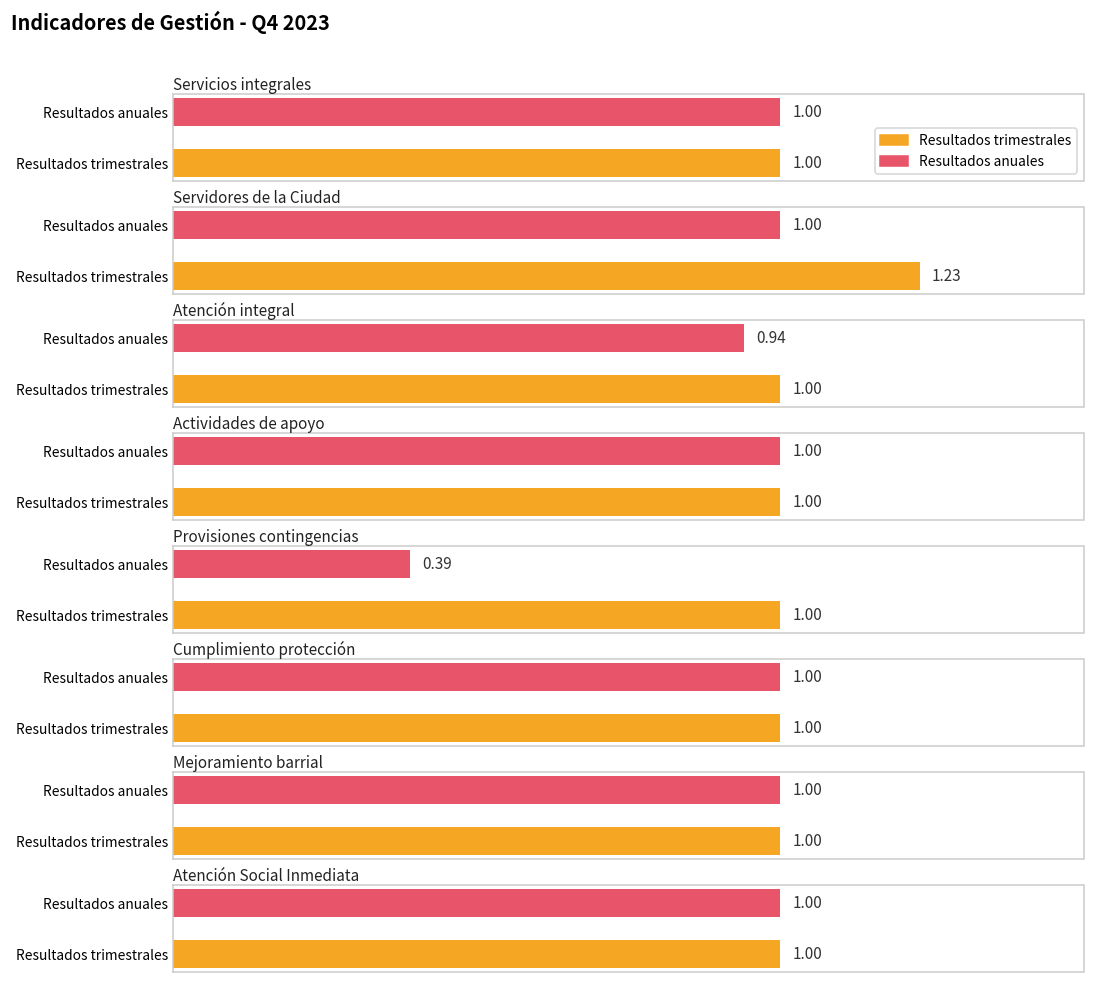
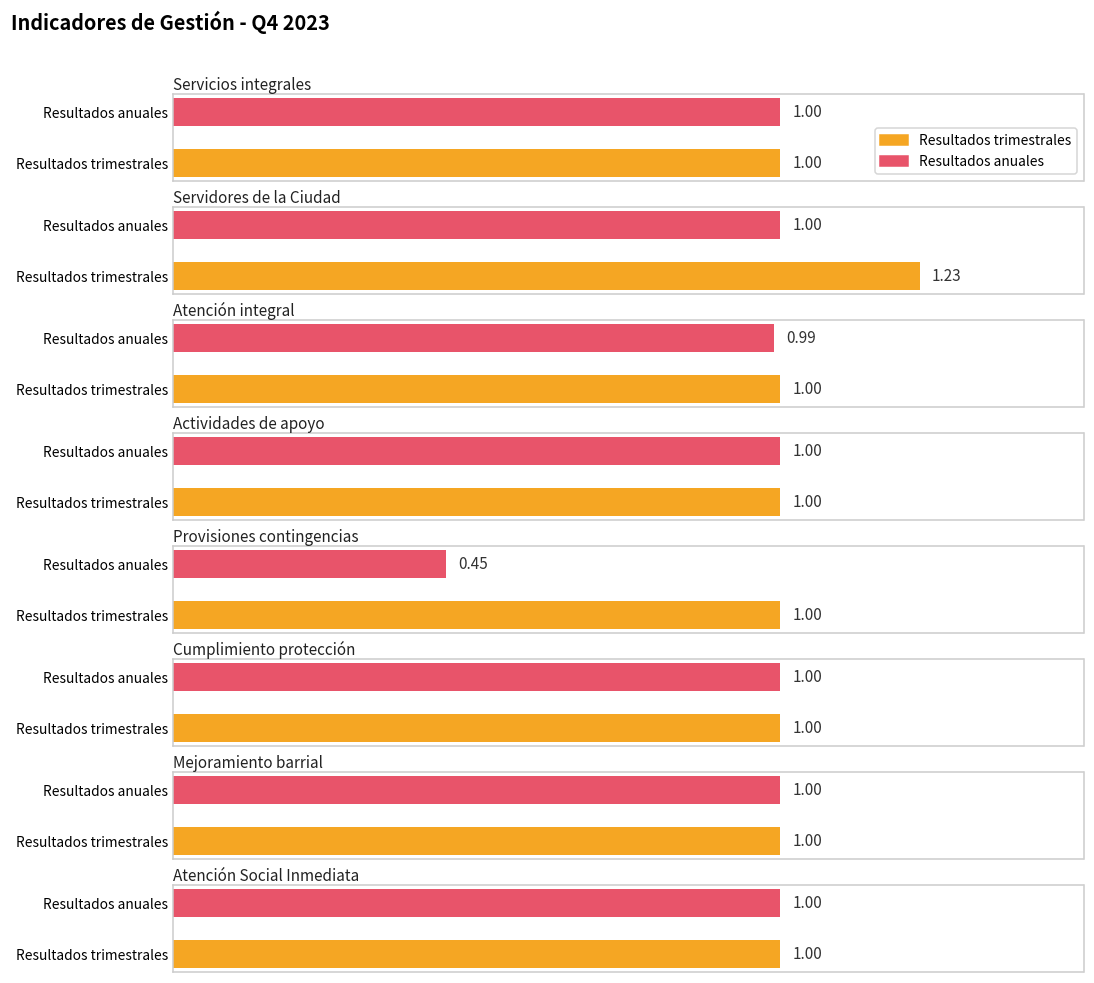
  {
    "Servicios integrales": {
      "Resultados anuales": 1.00,
      "Resultados trimestrales": 1.00
    },
    "Servidores de la Ciudad": {
      "Resultados anuales": 1.00,
      "Resultados trimestrales": 1.23
    },
    "Atención integral": {
-     "Resultados anuales": 0.94,
+     "Resultados anuales": 0.99,
      "Resultados trimestrales": 1.00
    },
    "Actividades de apoyo": {
      "Resultados anuales": 1.00,
      "Resultados trimestrales": 1.00
    },
    "Provisiones contingencias": {
-     "Resultados anuales": 0.39,
+     "Resultados anuales": 0.45,
      "Resultados trimestrales": 1.00
    },
    "Cumplimiento protección": {
      "Resultados anuales": 1.00,
      "Resultados trimestrales": 1.00
    },
    "Mejoramiento barrial": {
      "Resultados anuales": 1.00,
      "Resultados trimestrales": 1.00
    },
    "Atención Social Inmediata": {
      "Resultados anuales": 1.00,
      "Resultados trimestrales": 1.00
    }
  }
